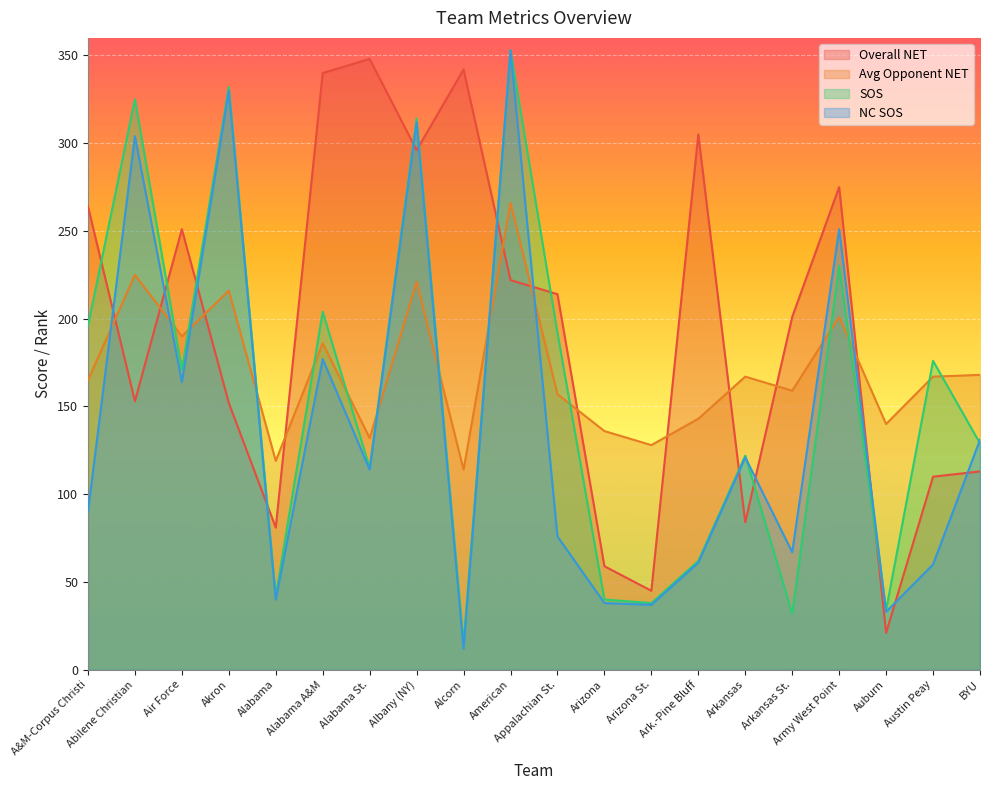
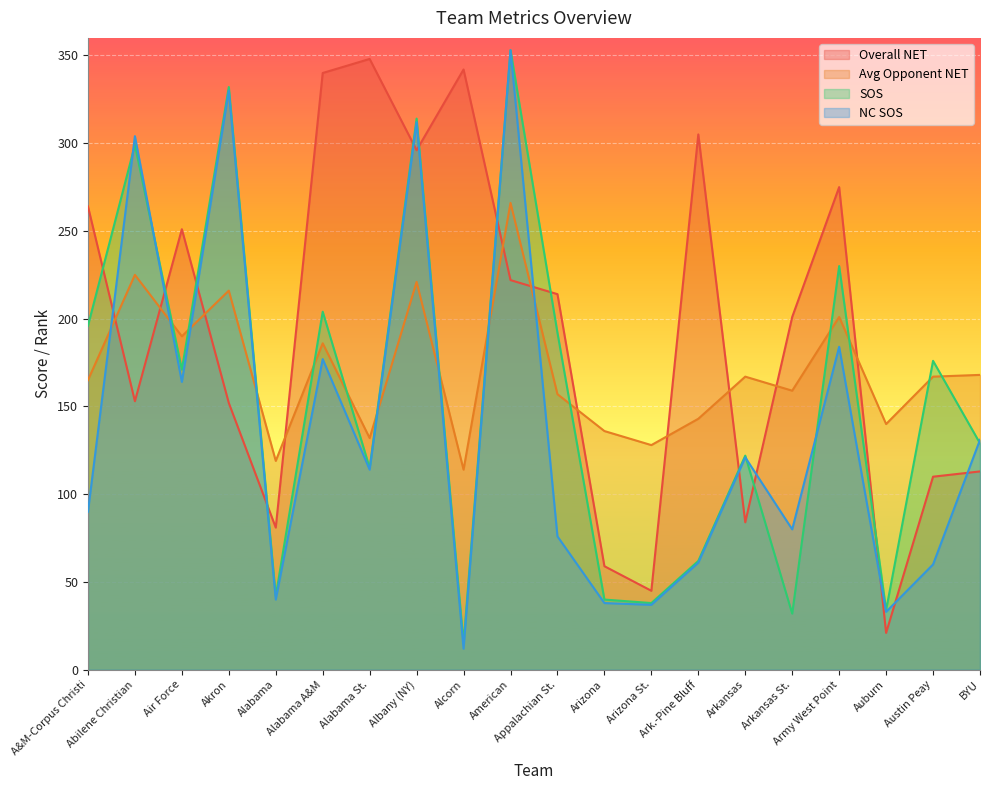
  {
    "SOS": {
      "A&M-Corpus Christi": 196,
-     "Abilene Christian": 325,
+     "Abilene Christian": 299,
      "Air Force": 171,
      "Akron": 332,
      "Alabama": 42,
      "Alabama A&M": 204,
      "Albany (NY)": 314,
      "Alcorn": 15,
      "Appalachian St.": 192,
      "Arizona": 40,
      "Arkansas St.": 32,
      "Army West Point": 230,
      "Austin Peay": 176,
      "BYU": 129
    },
    "NC SOS": {
      "A&M-Corpus Christi": 90,
      "Abilene Christian": 304,
      "Air Force": 164,
      "Akron": 330,
      "Alabama": 40,
      "Alabama A&M": 177,
      "Albany (NY)": 312,
      "Alcorn": 12,
      "Appalachian St.": 76,
      "Arizona": 38,
-     "Arkansas St.": 67,
-     "Army West Point": 251,
+     "Arkansas St.": 80,
+     "Army West Point": 184,
      "Austin Peay": 60,
      "BYU": 131
    }
  }
